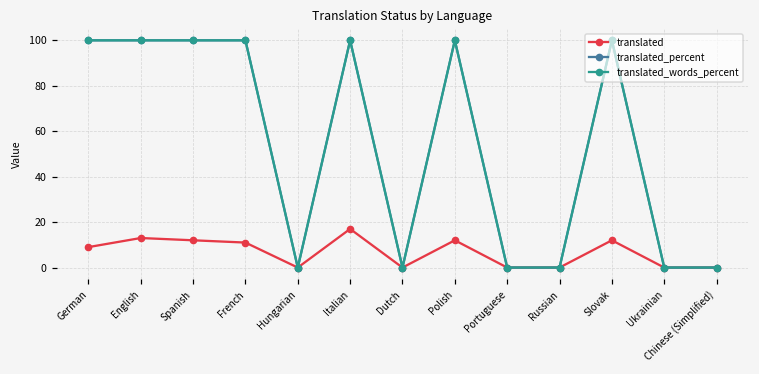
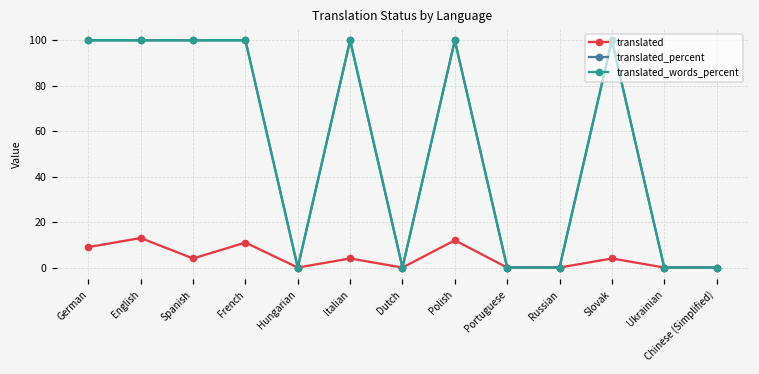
  {
    "translated": {
      "German": 9,
      "English": 13,
-     "Spanish": 12,
+     "Spanish": 4,
      "French": 11,
-     "Italian": 17,
+     "Italian": 4,
      "Polish": 12,
-     "Slovak": 12
+     "Slovak": 4
    },
    "translated_words_percent": {
      "German": 100,
      "English": 100,
      "Spanish": 100,
      "French": 100,
      "Italian": 100,
      "Polish": 100
    }
  }
